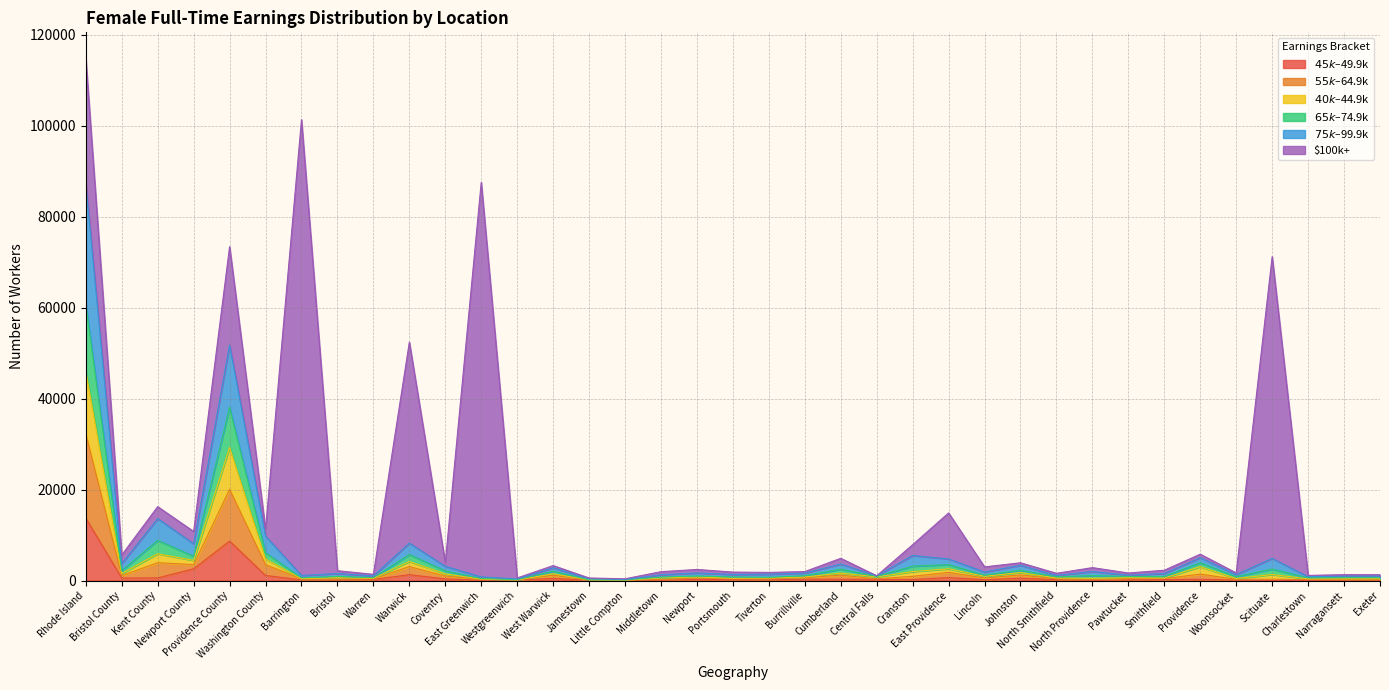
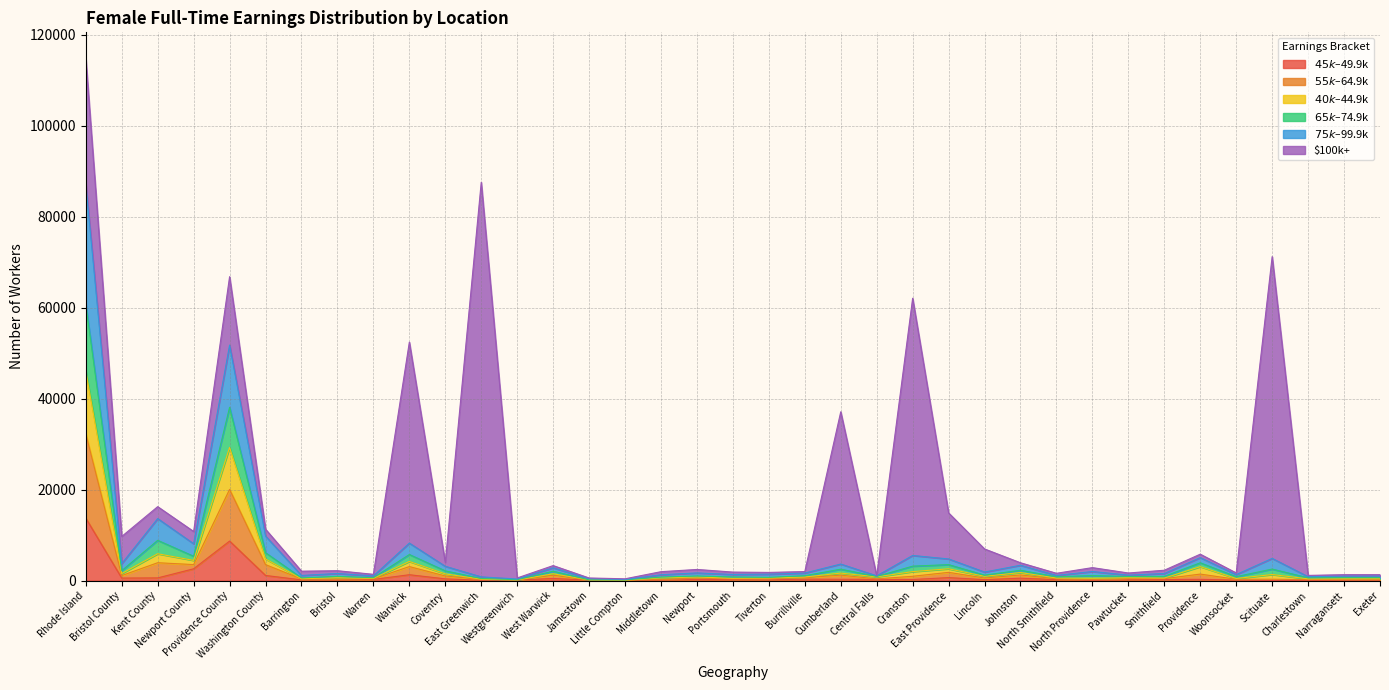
  {
    "$100k+": {
      "Rhode Island": 28000,
-     "Bristol County": 2000,
+     "Bristol County": 6000,
      "Kent County": 3000,
      "Newport County": 3000,
-     "Providence County": 22000,
+     "Providence County": 15000,
      "Washington County": 2000,
-     "Barrington": 100000,
+     "Barrington": 1000,
      "Bristol": 1000,
      "Warwick": 44000,
      "Coventry": 1000,
      "East Greenwich": 87000,
      "Middletown": 1000,
      "Newport": 1000,
-     "Cumberland": 1000,
-     "Cranston": 2000,
+     "Cumberland": 33000,
+     "Cranston": 57000,
      "East Providence": 10000,
-     "Lincoln": 1000,
+     "Lincoln": 5000,
      "North Providence": 1000,
      "Smithfield": 1000,
      "Providence": 1000,
      "Scituate": 66000
    }
  }
